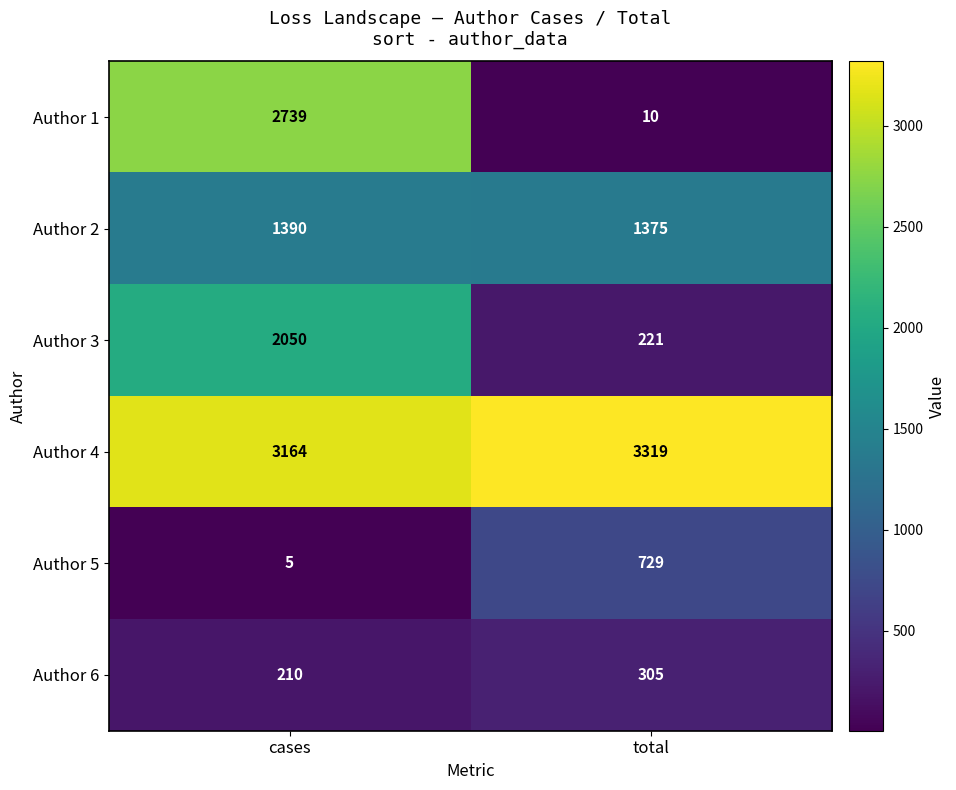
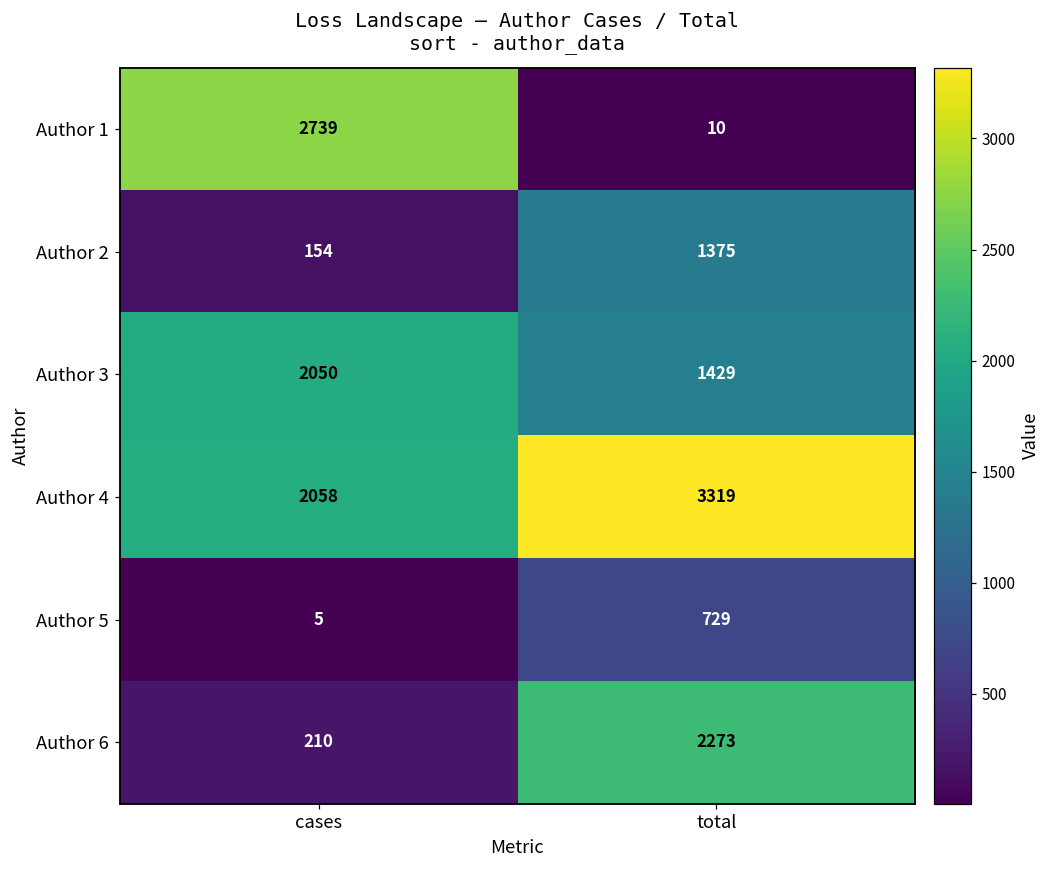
  {
    "Author 1": {
      "cases": 2739,
      "total": 10
    },
    "Author 2": {
-     "cases": 1390,
+     "cases": 154,
      "total": 1375
    },
    "Author 3": {
      "cases": 2050,
-     "total": 221
+     "total": 1429
    },
    "Author 4": {
-     "cases": 3164,
+     "cases": 2058,
      "total": 3319
    },
    "Author 5": {
      "cases": 5,
      "total": 729
    },
    "Author 6": {
      "cases": 210,
-     "total": 305
+     "total": 2273
    }
  }
